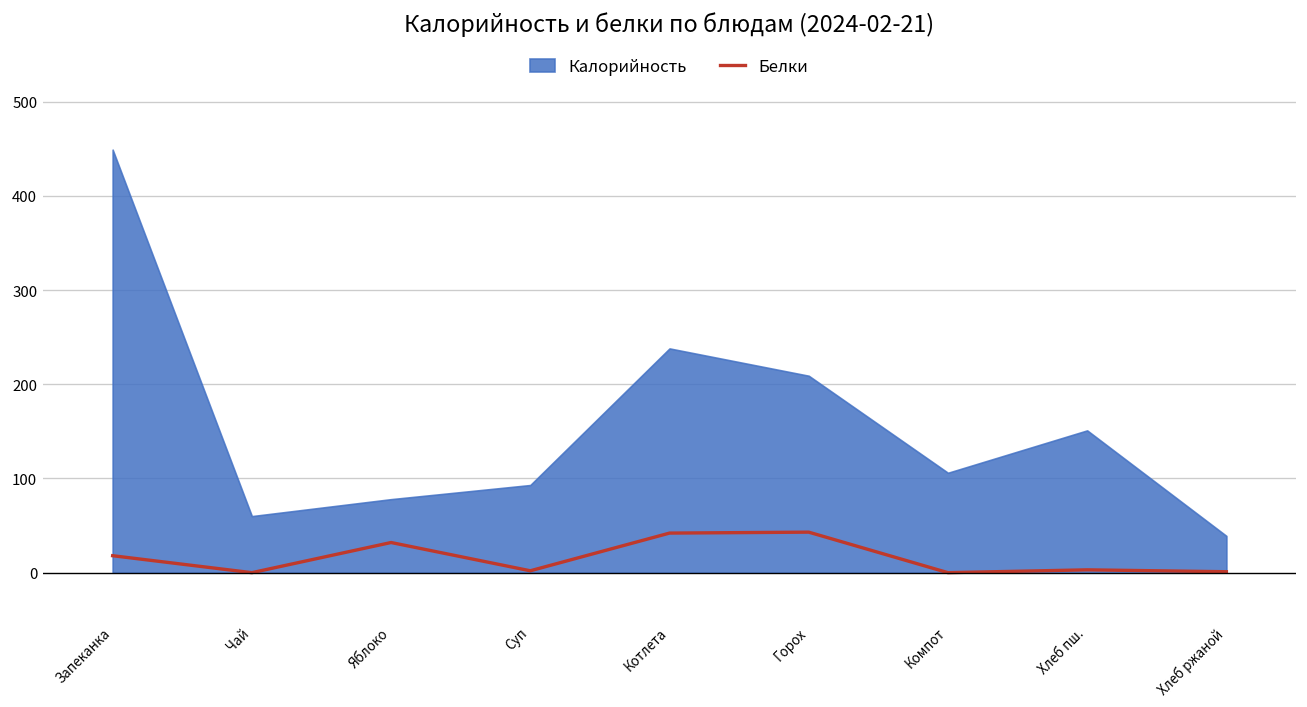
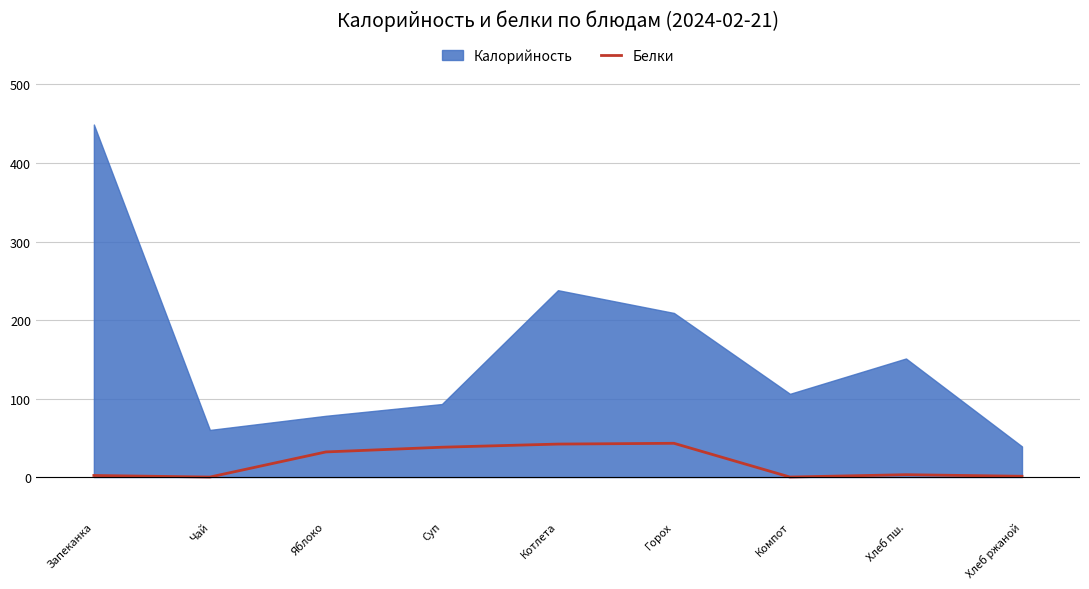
  {
    "Белки": {
-     "Запеканка": 20,
+     "Запеканка": 0,
      "Чай": 0,
      "Яблоко": 30,
-     "Суп": 0,
+     "Суп": 40,
      "Котлета": 40,
      "Горох": 40,
      "Компот": 0,
      "Хлеб пш.": 0,
      "Хлеб ржаной": 0
    },
    "Калорийность": {
      "Запеканка": 450,
      "Чай": 60,
      "Яблоко": 80,
      "Суп": 90,
      "Котлета": 240,
      "Горох": 210,
      "Компот": 110,
      "Хлеб пш.": 150,
      "Хлеб ржаной": 40
    }
  }
